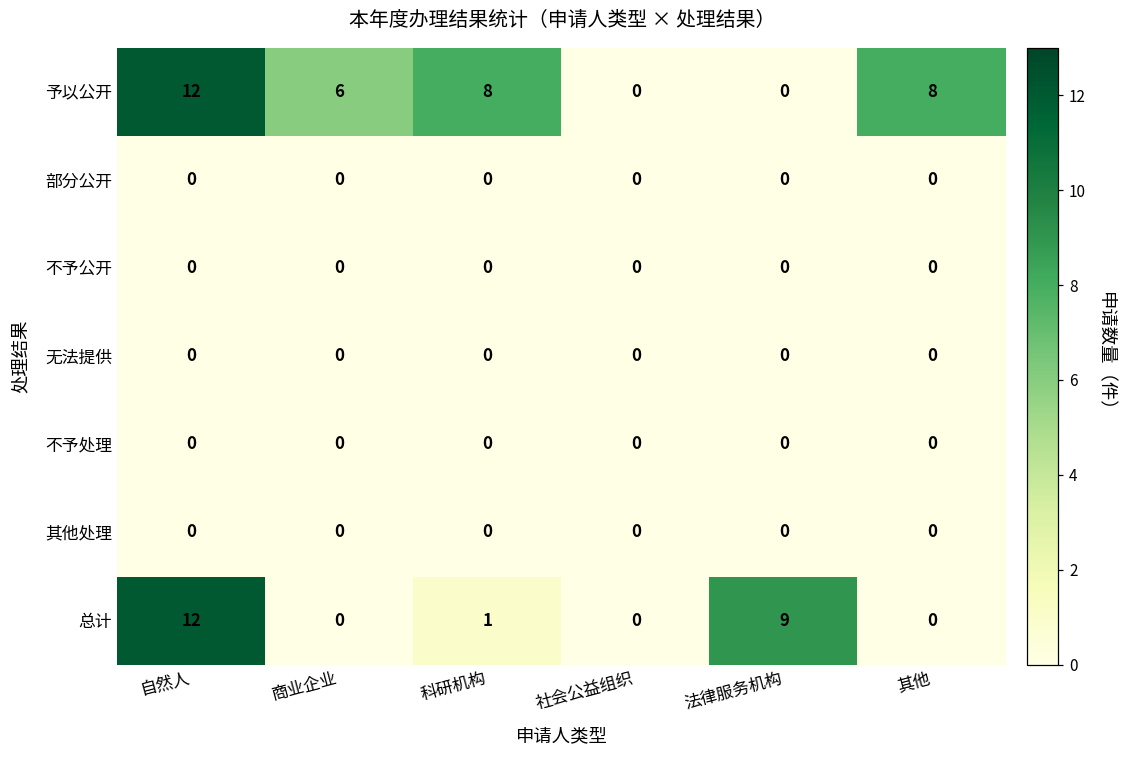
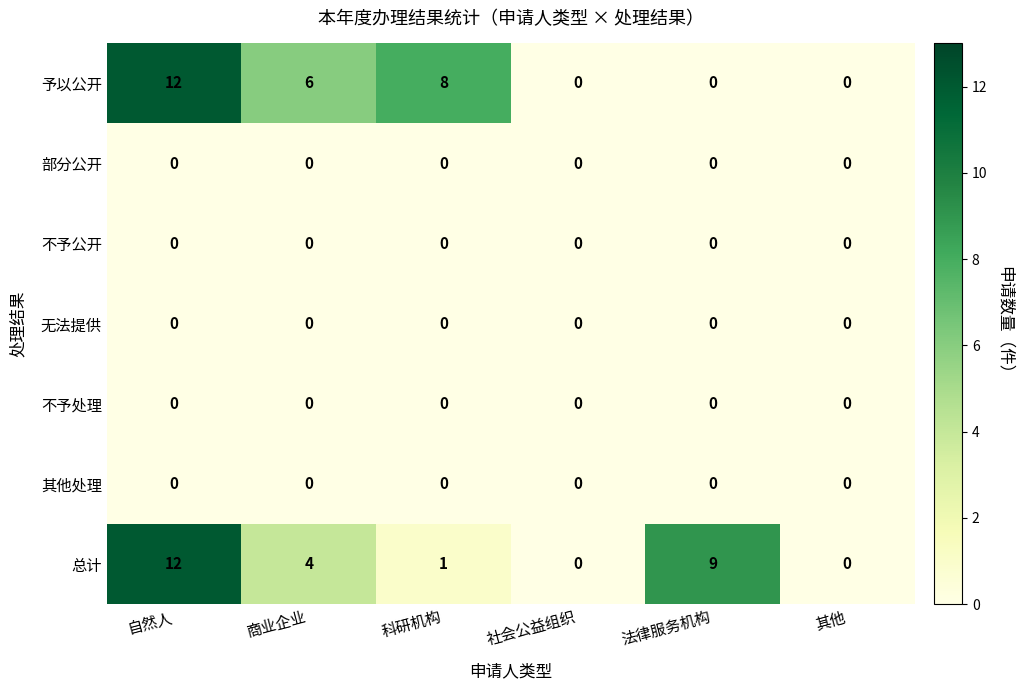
  {
    "予以公开": {
      "自然人": 12,
      "商业企业": 6,
      "科研机构": 8,
      "社会公益组织": 0,
      "法律服务机构": 0,
-     "其他": 8
+     "其他": 0
    },
    "部分公开": {
      "自然人": 0,
      "商业企业": 0,
      "科研机构": 0,
      "社会公益组织": 0,
      "法律服务机构": 0,
      "其他": 0
    },
    "不予公开": {
      "自然人": 0,
      "商业企业": 0,
      "科研机构": 0,
      "社会公益组织": 0,
      "法律服务机构": 0,
      "其他": 0
    },
    "无法提供": {
      "自然人": 0,
      "商业企业": 0,
      "科研机构": 0,
      "社会公益组织": 0,
      "法律服务机构": 0,
      "其他": 0
    },
    "不予处理": {
      "自然人": 0,
      "商业企业": 0,
      "科研机构": 0,
      "社会公益组织": 0,
      "法律服务机构": 0,
      "其他": 0
    },
    "其他处理": {
      "自然人": 0,
      "商业企业": 0,
      "科研机构": 0,
      "社会公益组织": 0,
      "法律服务机构": 0,
      "其他": 0
    },
    "总计": {
      "自然人": 12,
-     "商业企业": 0,
+     "商业企业": 4,
      "科研机构": 1,
      "社会公益组织": 0,
      "法律服务机构": 9,
      "其他": 0
    }
  }
